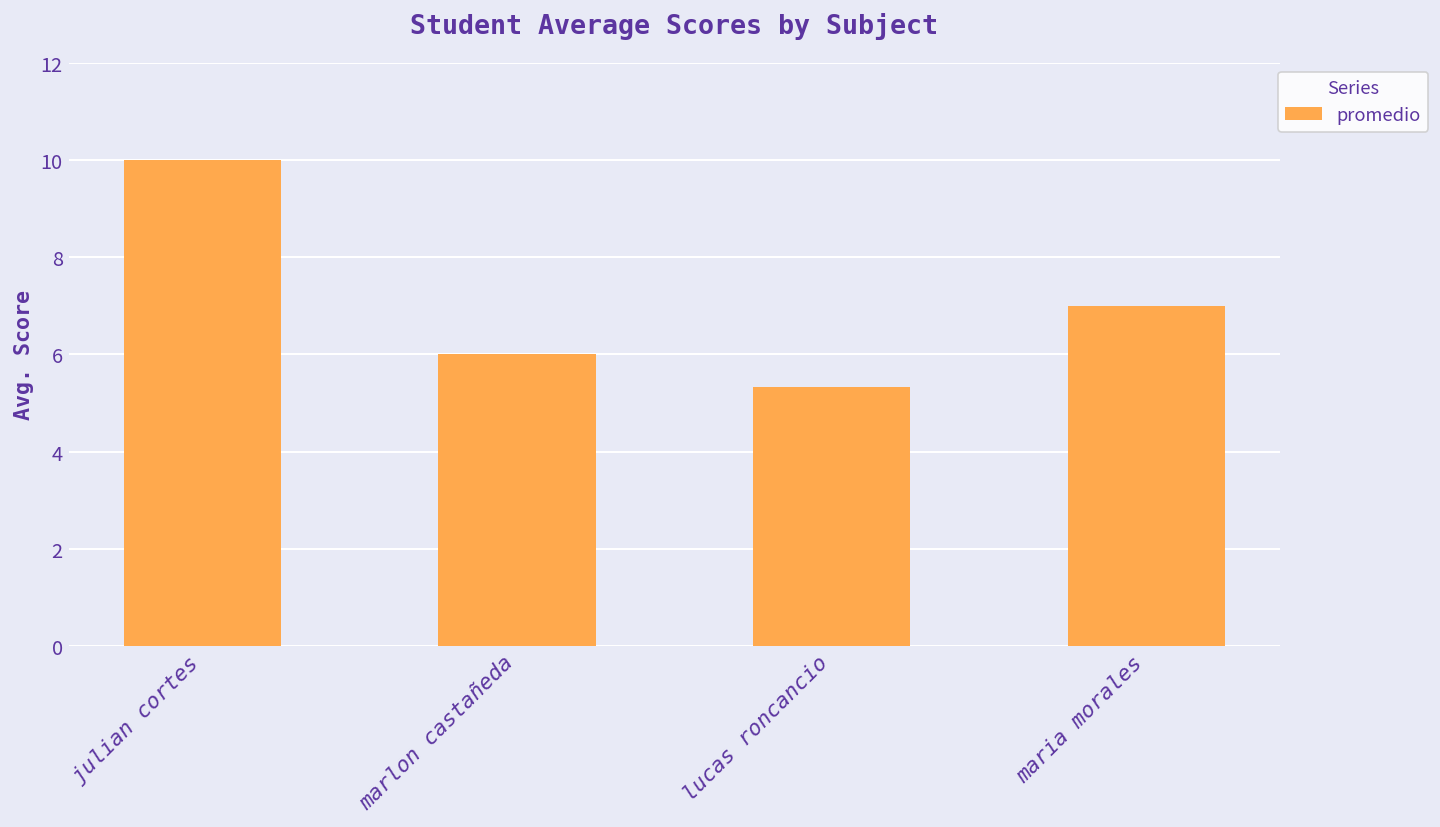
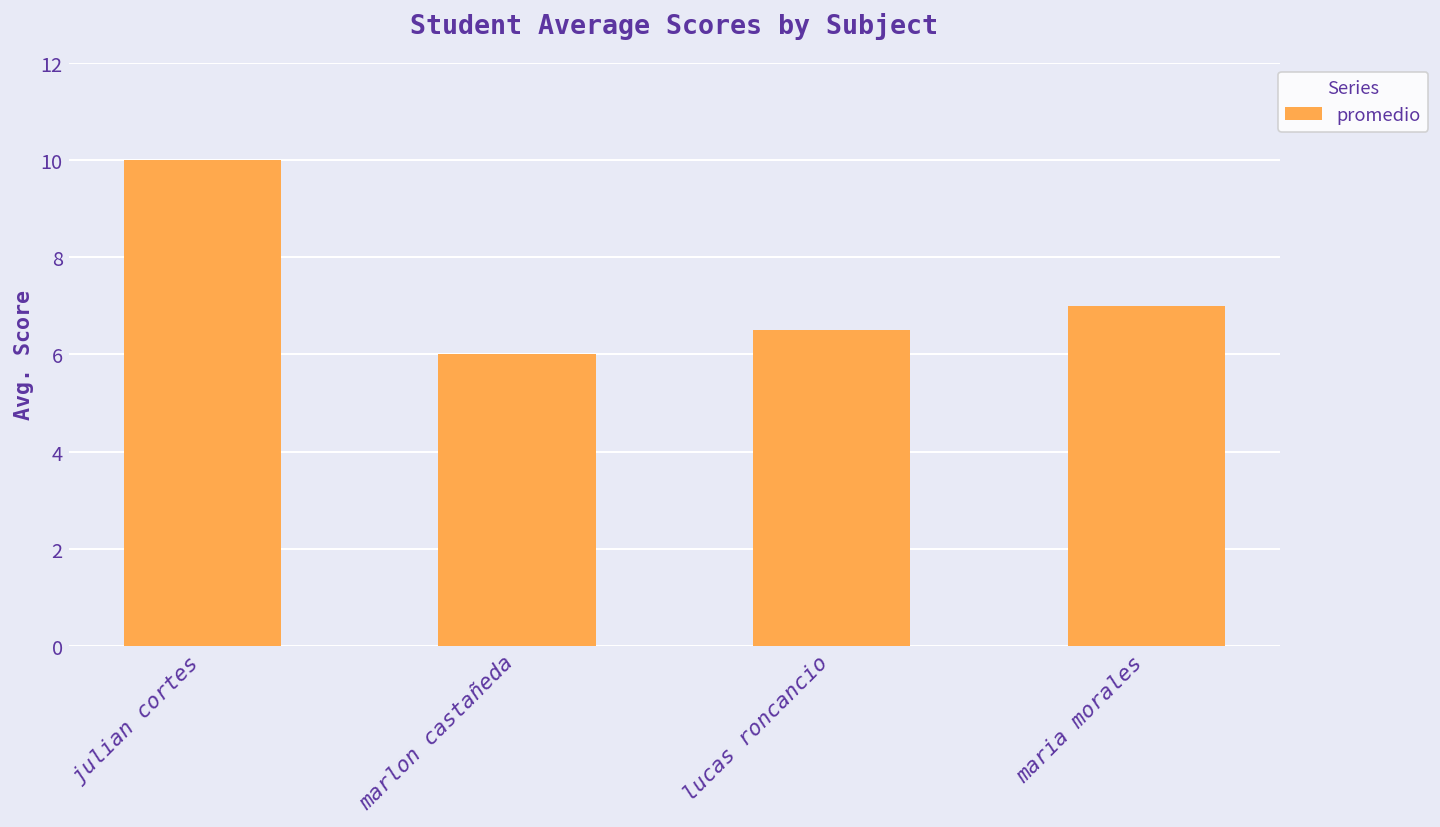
  {
    "julian cortes": 10.0,
    "marlon castañeda": 6.0,
-   "lucas roncancio": 5.3,
+   "lucas roncancio": 6.5,
    "maria morales": 7.0
  }
